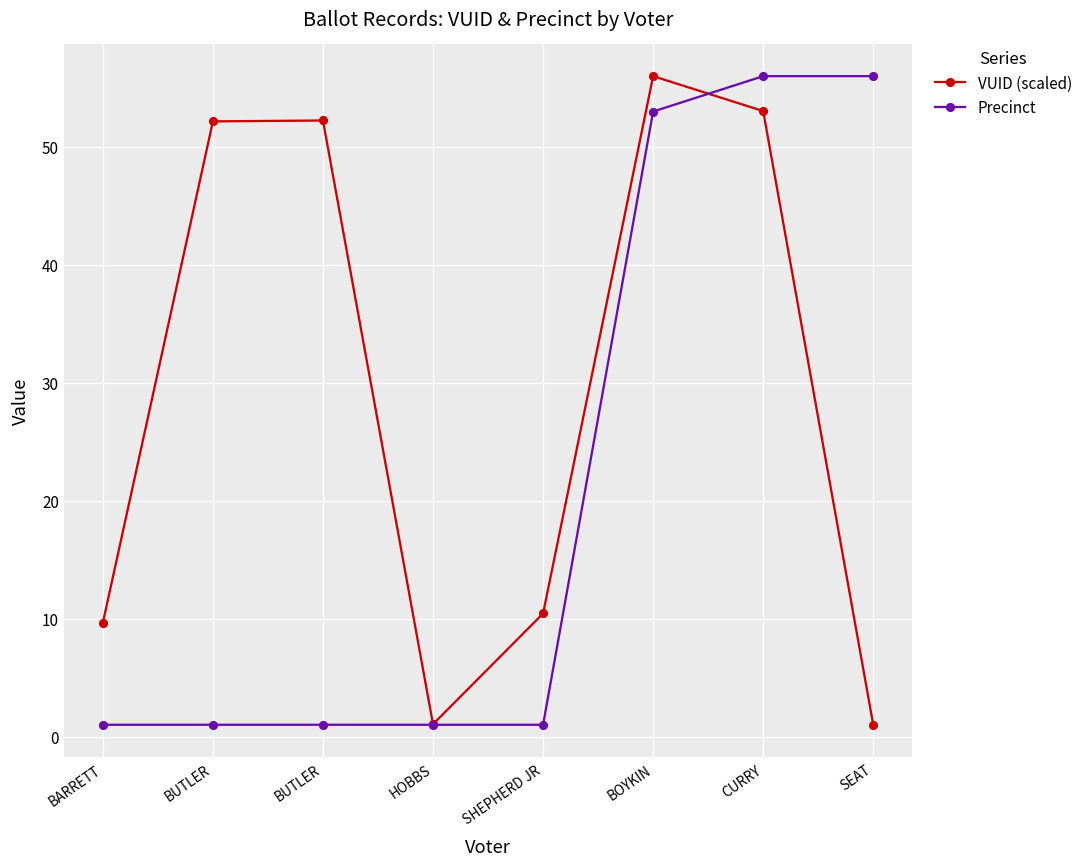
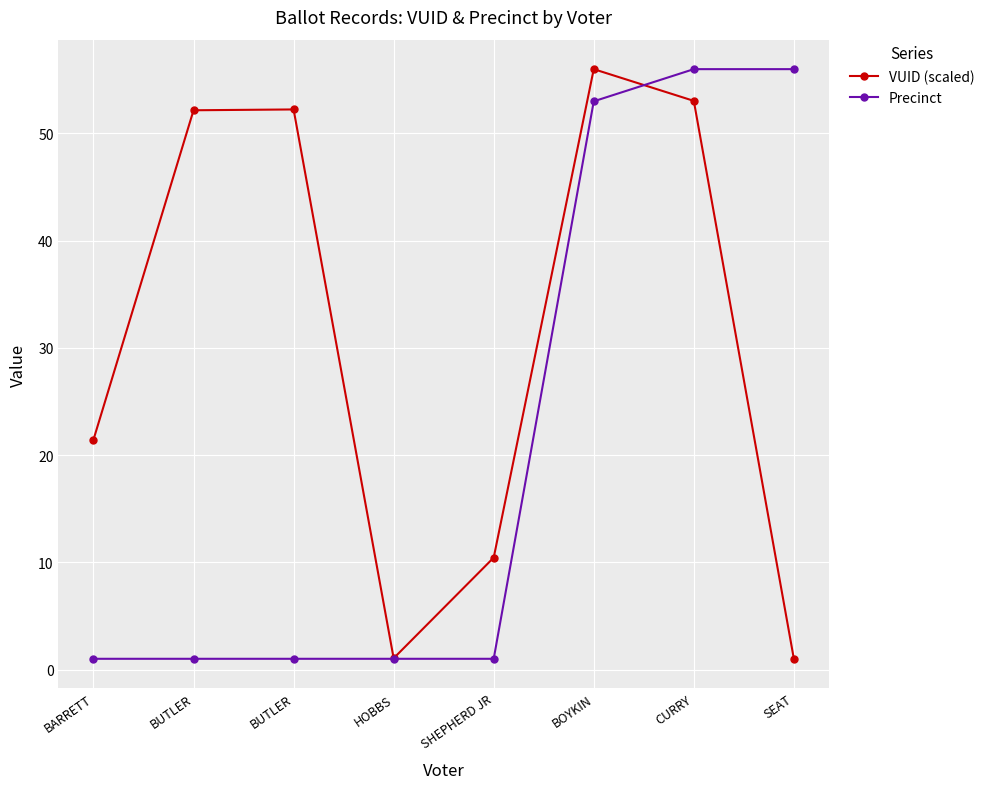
  {
    "VUID (scaled)": {
-     "BARRETT": 9.6,
+     "BARRETT": 21.4,
      "SHEPHERD JR": 10.4,
      "BOYKIN": 56.0,
      "CURRY": 53.0,
      "SEAT": 1.0
    },
    "Precinct": {
      "BARRETT": 1.0,
      "SHEPHERD JR": 1.0,
      "BOYKIN": 53.0,
      "CURRY": 56.0,
      "SEAT": 56.0
    }
  }
